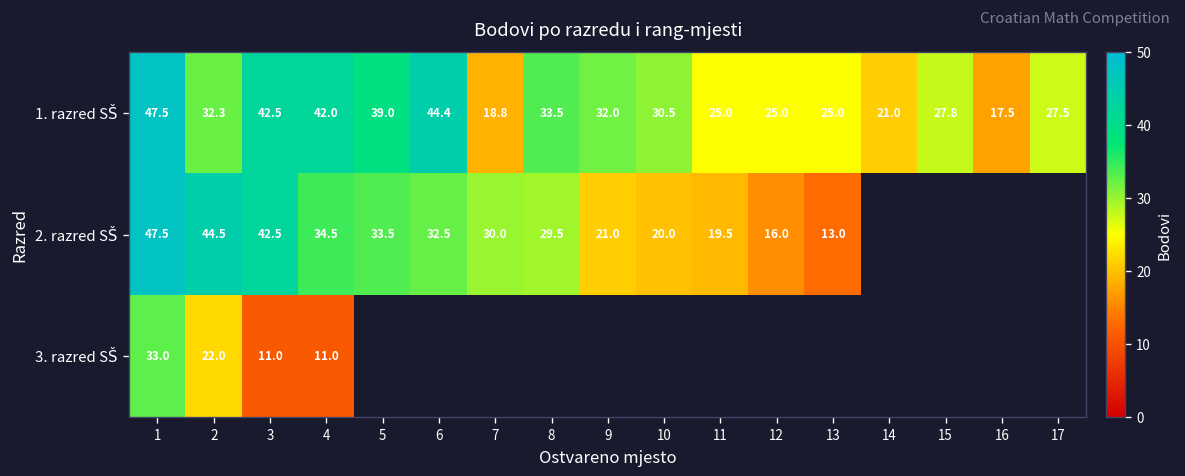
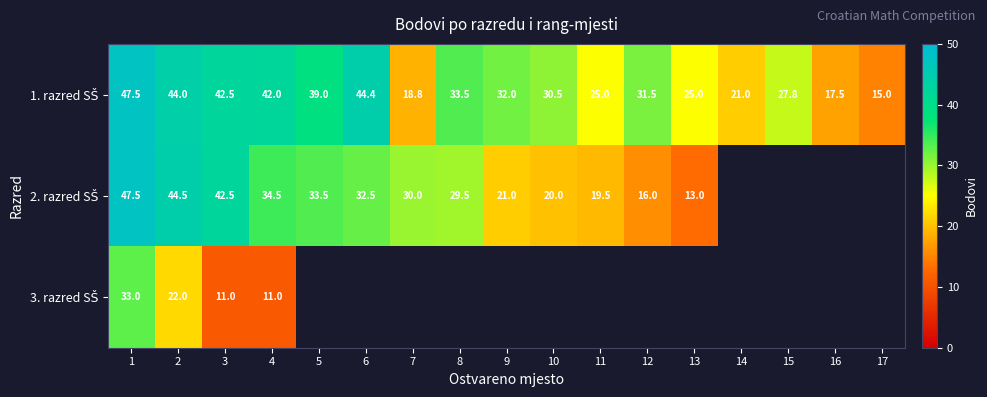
  {
    "1. razred SŠ": {
      "1": 47.5,
-     "2": 32.3,
+     "2": 44.0,
      "3": 42.5,
      "4": 42.0,
      "5": 39.0,
      "6": 44.4,
      "7": 18.8,
      "8": 33.5,
      "9": 32.0,
      "10": 30.5,
      "11": 25.0,
-     "12": 25.0,
+     "12": 31.5,
      "13": 25.0,
      "14": 21.0,
      "15": 27.8,
      "16": 17.5,
-     "17": 27.5
+     "17": 15.0
    },
    "2. razred SŠ": {
      "1": 47.5,
      "2": 44.5,
      "3": 42.5,
      "4": 34.5,
      "5": 33.5,
      "6": 32.5,
      "7": 30.0,
      "8": 29.5,
      "9": 21.0,
      "10": 20.0,
      "11": 19.5,
      "12": 16.0,
      "13": 13.0
    },
    "3. razred SŠ": {
      "1": 33.0,
      "2": 22.0,
      "3": 11.0,
      "4": 11.0
    }
  }
